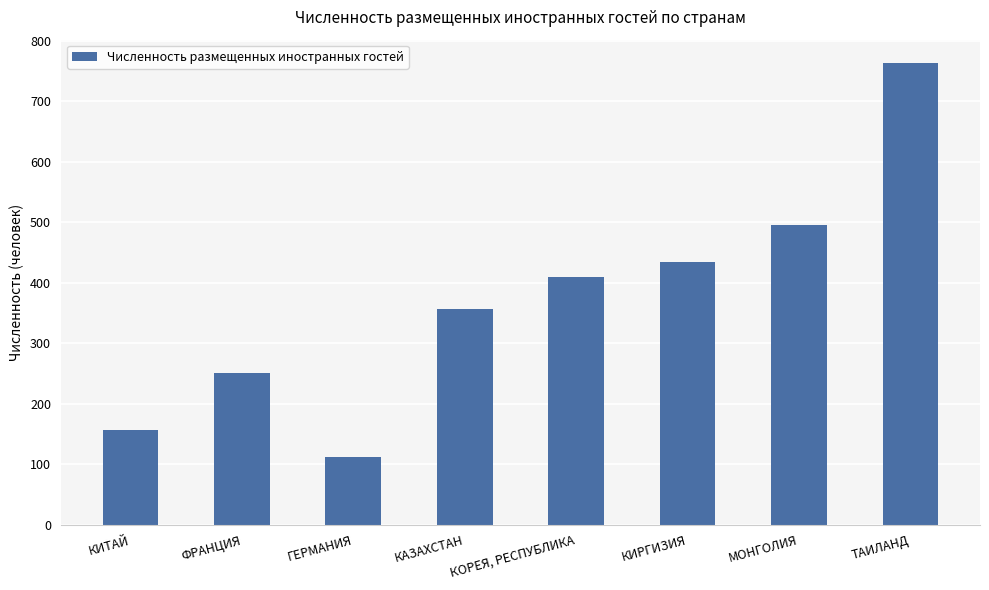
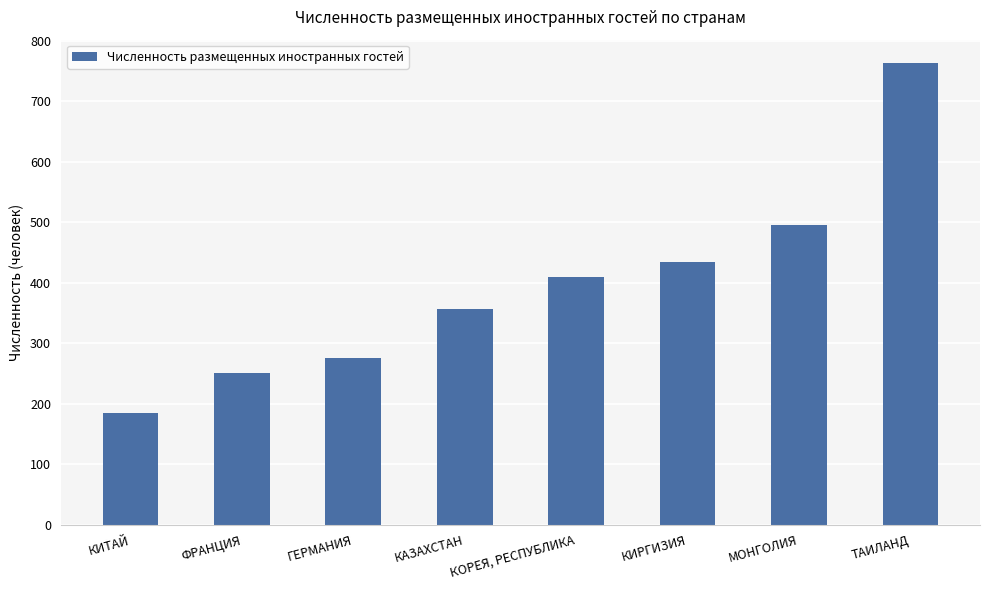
  {
-   "КИТАЙ": 160,
+   "КИТАЙ": 190,
    "ФРАНЦИЯ": 250,
-   "ГЕРМАНИЯ": 110,
+   "ГЕРМАНИЯ": 280,
    "КАЗАХСТАН": 360,
    "КОРЕЯ, РЕСПУБЛИКА": 410,
    "КИРГИЗИЯ": 430,
    "МОНГОЛИЯ": 500,
    "ТАИЛАНД": 760
  }
